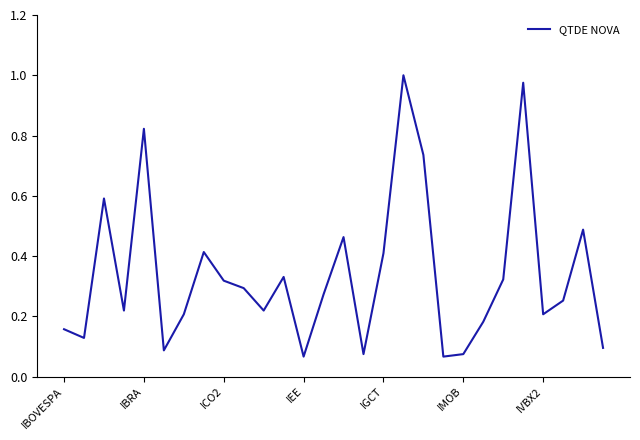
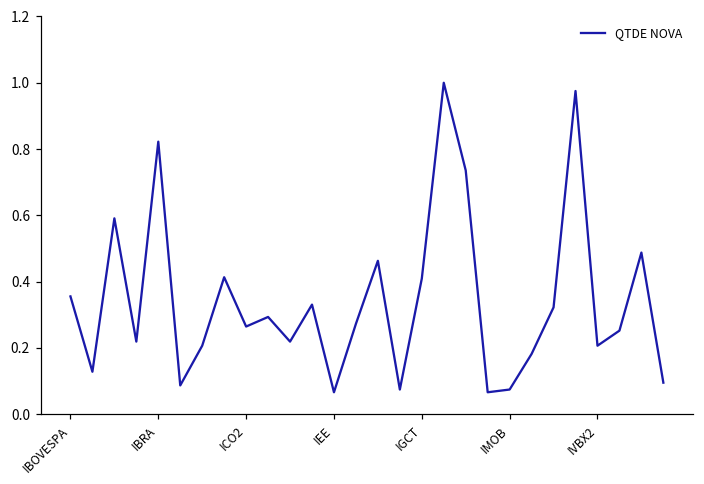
  {
-   "IBOVESPA": 0.16,
+   "IBOVESPA": 0.36,
    "IBRA": 0.82,
-   "ICO2": 0.32,
+   "ICO2": 0.26,
    "IEE": 0.07,
    "IGCT": 0.41,
    "IMOB": 0.07,
    "IVBX2": 0.21
  }
